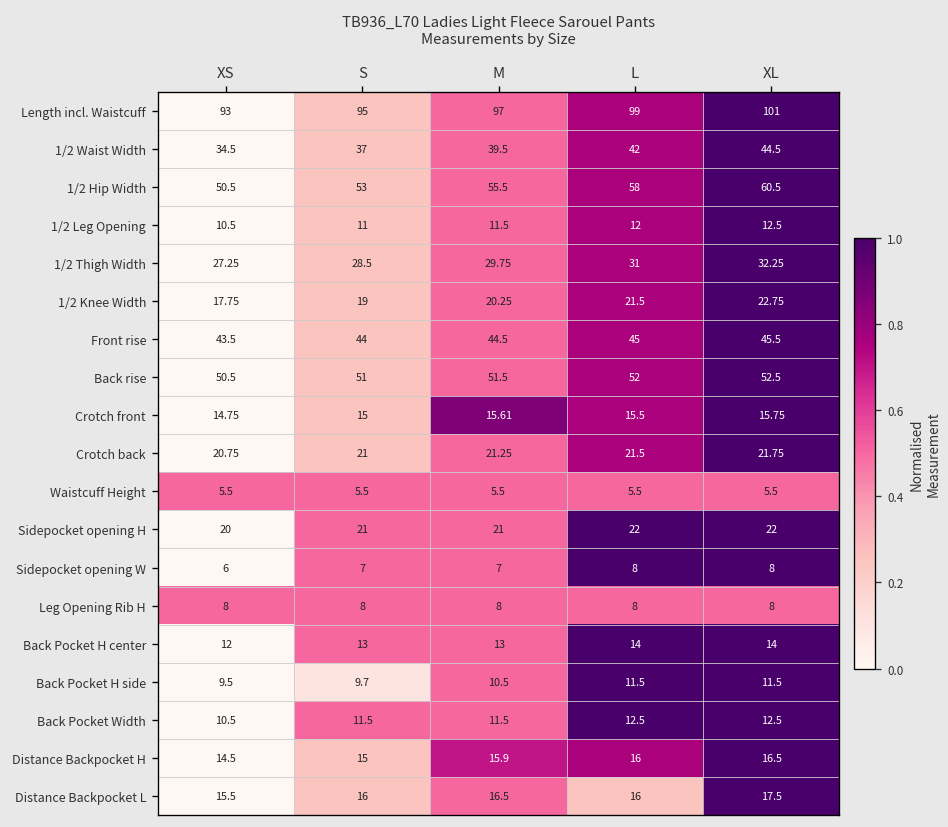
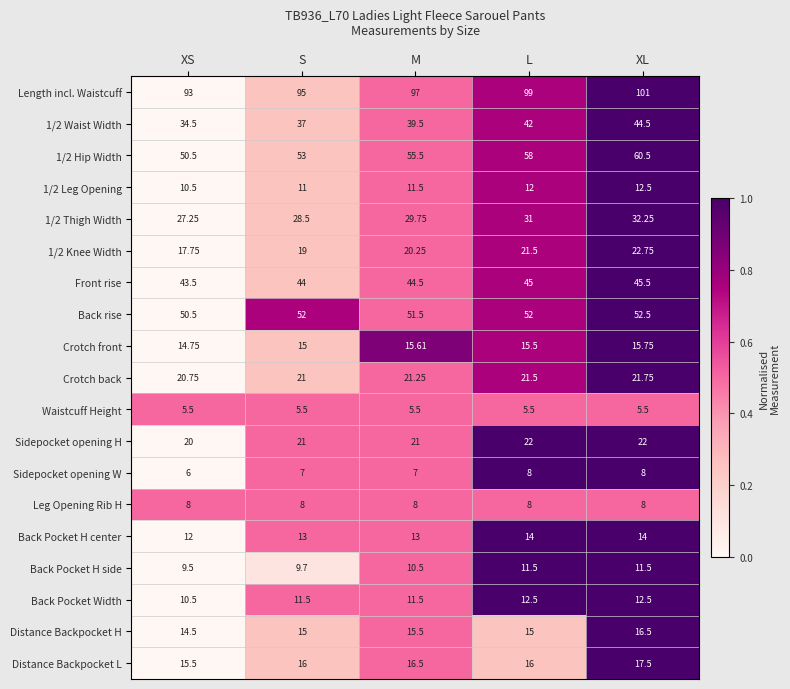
  {
    "Length incl. Waistcuff": {
      "XS": 93,
      "S": 95,
      "M": 97,
      "L": 99,
      "XL": 101
    },
    "1/2 Waist Width": {
      "XS": 34.5,
      "S": 37,
      "M": 39.5,
      "L": 42,
      "XL": 44.5
    },
    "1/2 Hip Width": {
      "XS": 50.5,
      "S": 53,
      "M": 55.5,
      "L": 58,
      "XL": 60.5
    },
    "1/2 Leg Opening": {
      "XS": 10.5,
      "S": 11,
      "M": 11.5,
      "L": 12,
      "XL": 12.5
    },
    "1/2 Thigh Width": {
      "XS": 27.25,
      "S": 28.5,
      "M": 29.75,
      "L": 31,
      "XL": 32.25
    },
    "1/2 Knee Width": {
      "XS": 17.75,
      "S": 19,
      "M": 20.25,
      "L": 21.5,
      "XL": 22.75
    },
    "Front rise": {
      "XS": 43.5,
      "S": 44,
      "M": 44.5,
      "L": 45,
      "XL": 45.5
    },
    "Back rise": {
      "XS": 50.5,
-     "S": 51,
+     "S": 52,
      "M": 51.5,
      "L": 52,
      "XL": 52.5
    },
    "Crotch front": {
      "XS": 14.75,
      "S": 15,
      "M": 15.61,
      "L": 15.5,
      "XL": 15.75
    },
    "Crotch back": {
      "XS": 20.75,
      "S": 21,
      "M": 21.25,
      "L": 21.5,
      "XL": 21.75
    },
    "Waistcuff Height": {
      "XS": 5.5,
      "S": 5.5,
      "M": 5.5,
      "L": 5.5,
      "XL": 5.5
    },
    "Sidepocket opening H": {
      "XS": 20,
      "S": 21,
      "M": 21,
      "L": 22,
      "XL": 22
    },
    "Sidepocket opening W": {
      "XS": 6,
      "S": 7,
      "M": 7,
      "L": 8,
      "XL": 8
    },
    "Leg Opening Rib H": {
      "XS": 8,
      "S": 8,
      "M": 8,
      "L": 8,
      "XL": 8
    },
    "Back Pocket H center": {
      "XS": 12,
      "S": 13,
      "M": 13,
      "L": 14,
      "XL": 14
    },
    "Back Pocket H side": {
      "XS": 9.5,
      "S": 9.7,
      "M": 10.5,
      "L": 11.5,
      "XL": 11.5
    },
    "Back Pocket Width": {
      "XS": 10.5,
      "S": 11.5,
      "M": 11.5,
      "L": 12.5,
      "XL": 12.5
    },
    "Distance Backpocket H": {
      "XS": 14.5,
      "S": 15,
-     "M": 15.9,
-     "L": 16,
+     "M": 15.5,
+     "L": 15,
      "XL": 16.5
    },
    "Distance Backpocket L": {
      "XS": 15.5,
      "S": 16,
      "M": 16.5,
      "L": 16,
      "XL": 17.5
    }
  }
